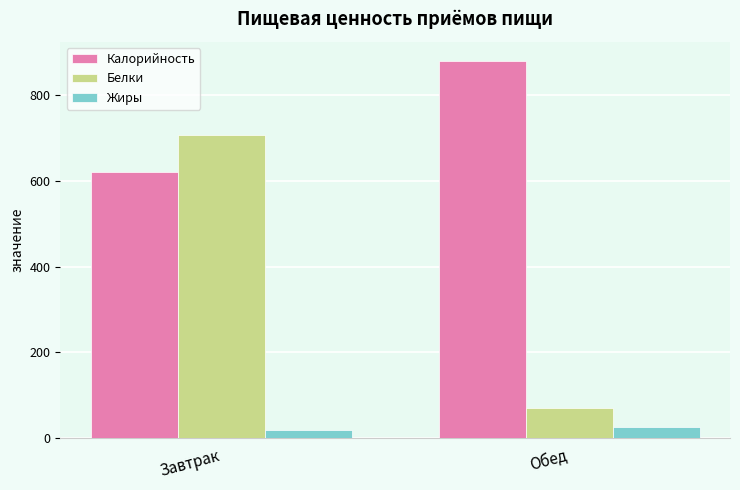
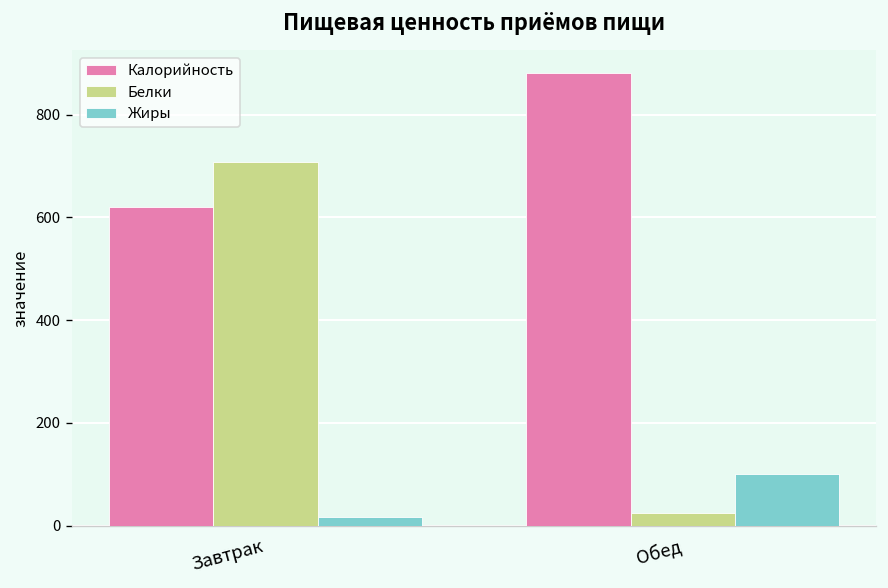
  {
    "Калорийность": {
      "Завтрак": 620,
      "Обед": 880
    },
    "Белки": {
      "Завтрак": 710,
-     "Обед": 70
+     "Обед": 30
    },
    "Жиры": {
      "Завтрак": 20,
-     "Обед": 30
+     "Обед": 100
    }
  }
